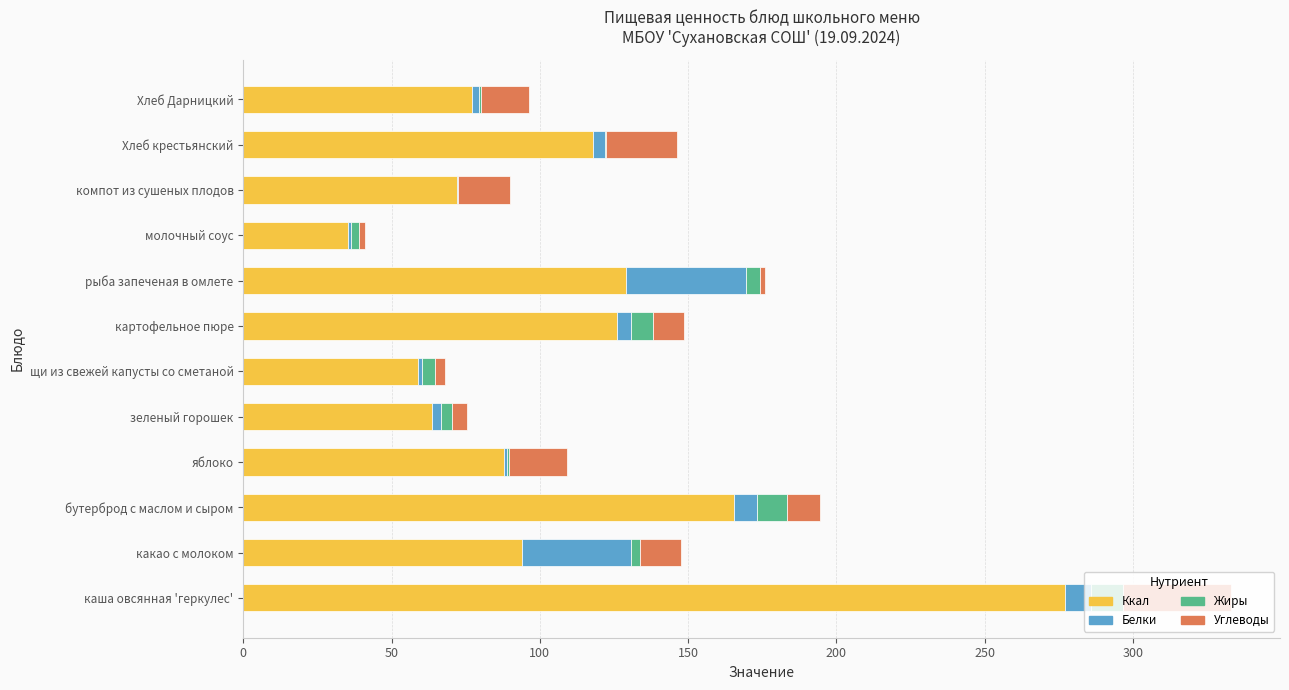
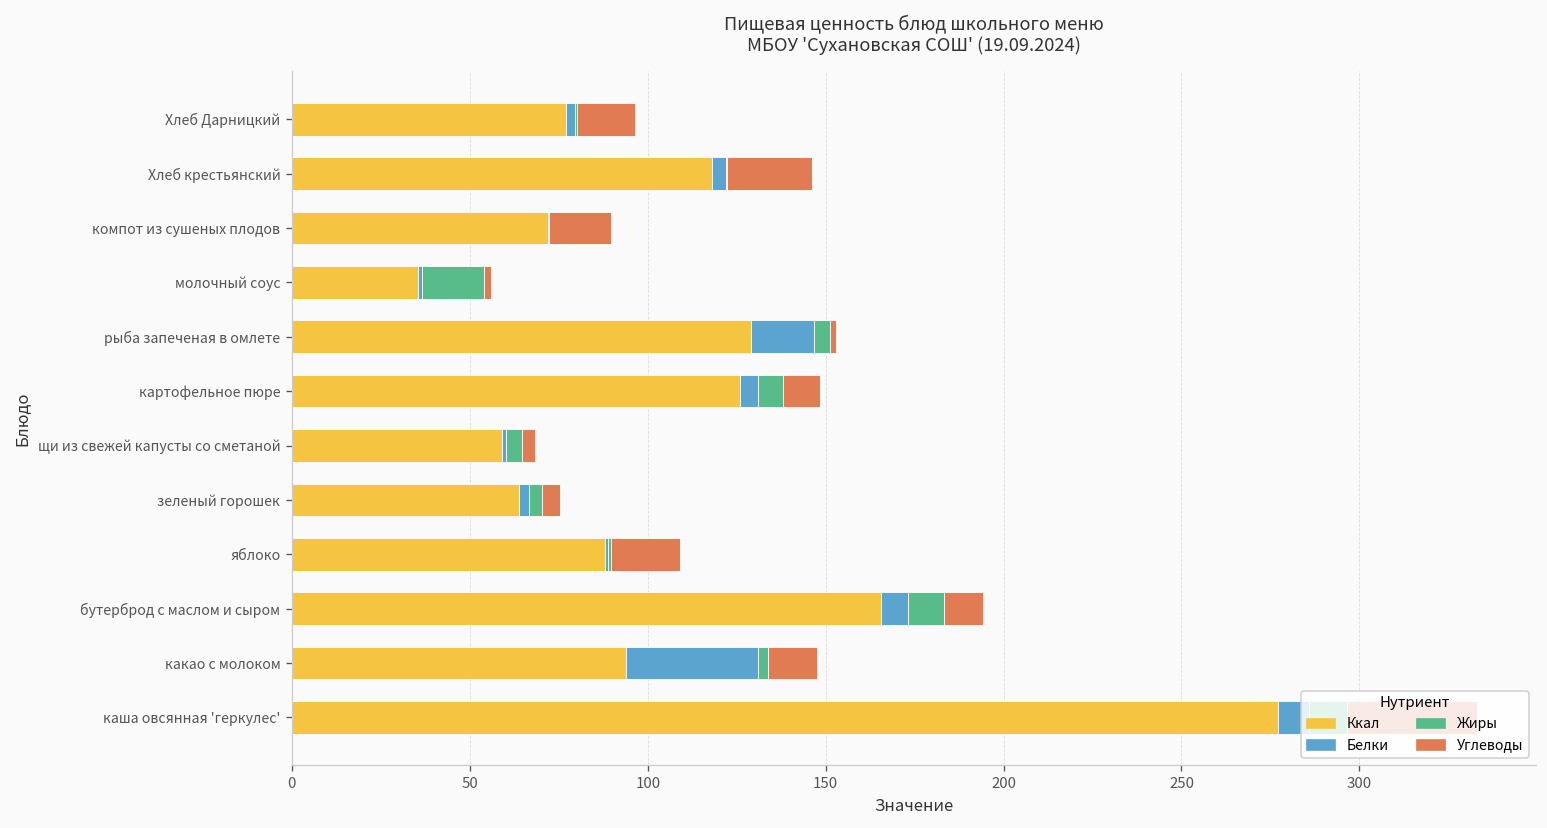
  {
    "Ккал": {
      "Хлеб Дарницкий": 77,
      "Хлеб крестьянский": 118,
      "компот из сушеных плодов": 72,
      "молочный соус": 35,
      "рыба запеченая в омлете": 129,
      "картофельное пюре": 126,
      "щи из свежей капусты со сметаной": 59,
      "зеленый горошек": 64,
      "яблоко": 88,
      "бутерброд с маслом и сыром": 166,
      "какао с молоком": 94,
      "каша овсянная 'геркулес'": 277
    },
    "Белки": {
      "Хлеб Дарницкий": 3,
      "Хлеб крестьянский": 4,
      "молочный соус": 1,
-     "рыба запеченая в омлете": 41,
+     "рыба запеченая в омлете": 18,
      "картофельное пюре": 5,
      "щи из свежей капусты со сметаной": 1,
      "зеленый горошек": 3,
      "бутерброд с маслом и сыром": 8,
      "какао с молоком": 37
    },
    "Жиры": {
-     "молочный соус": 3,
+     "молочный соус": 17,
      "рыба запеченая в омлете": 4,
      "картофельное пюре": 7,
      "щи из свежей капусты со сметаной": 4,
      "зеленый горошек": 4,
      "бутерброд с маслом и сыром": 10,
      "какао с молоком": 3
    },
    "Углеводы": {
      "Хлеб Дарницкий": 16,
      "Хлеб крестьянский": 24,
      "компот из сушеных плодов": 18,
      "молочный соус": 2,
      "рыба запеченая в омлете": 2,
      "картофельное пюре": 10,
      "щи из свежей капусты со сметаной": 3,
      "зеленый горошек": 5,
      "яблоко": 20,
      "бутерброд с маслом и сыром": 11,
      "какао с молоком": 14
    }
  }
